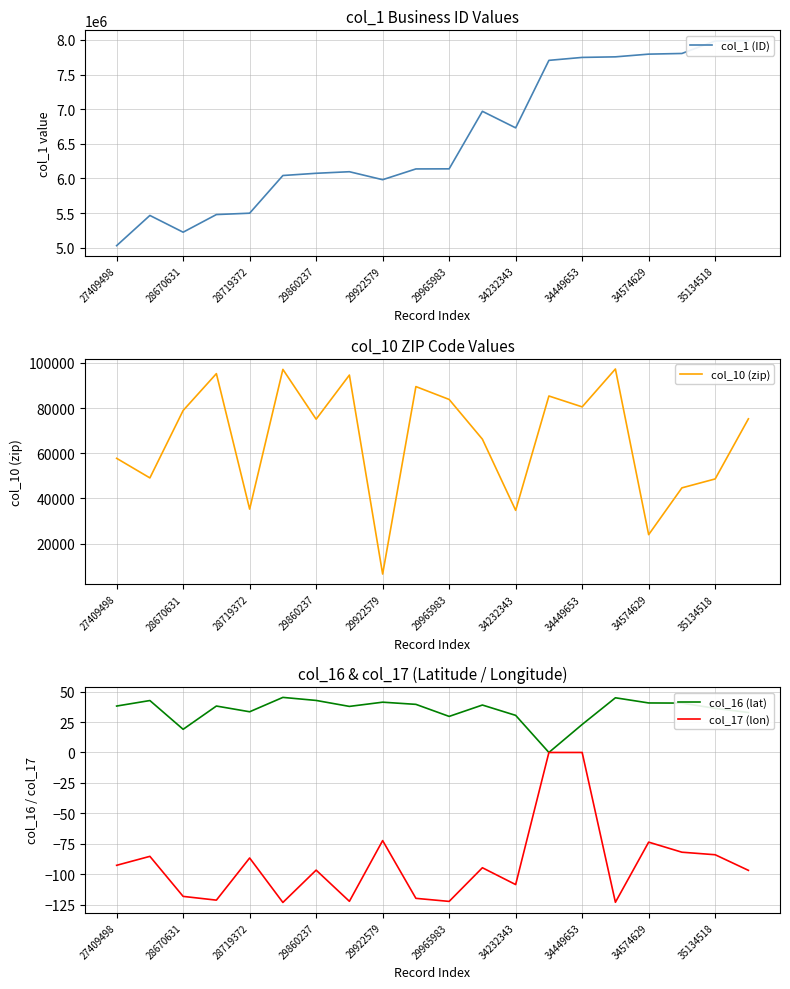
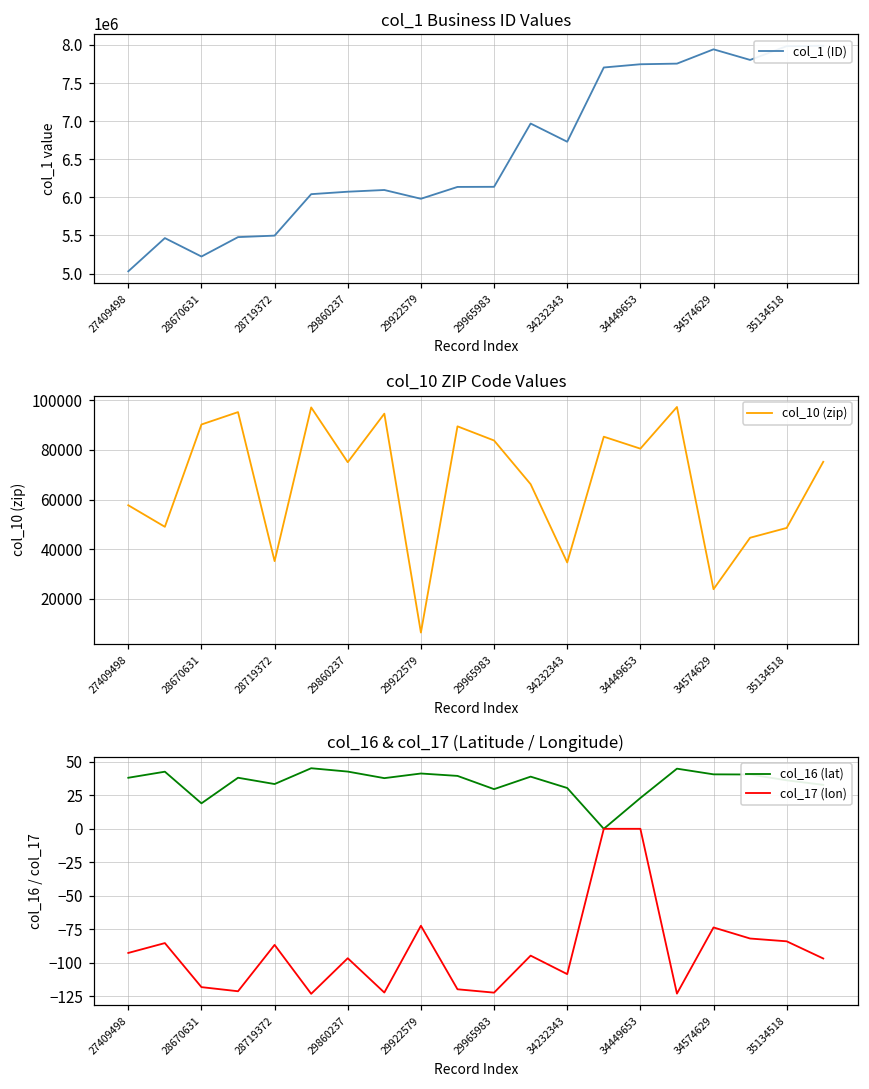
  {
    "col_1 Business ID Values": {
      "27409498": 5000000,
      "28670631": 5200000,
      "28719372": 5500000,
      "29860237": 6100000,
      "29922579": 6000000,
      "29965983": 6100000,
      "34232343": 6700000,
      "34449653": 7700000,
-     "34574629": 7800000
+     "34574629": 7900000
    },
    "col_10 ZIP Code Values": {
      "27409498": 58000,
-     "28670631": 79000,
+     "28670631": 90000,
      "28719372": 35000,
      "29860237": 75000,
      "29922579": 6000,
      "29965983": 84000,
      "34232343": 35000,
      "34449653": 81000,
      "34574629": 24000,
      "35134518": 49000
    },
    "col_16 & col_17 (Latitude / Longitude)": {
      "col_16 (lat)": {
        "27409498": 38,
        "28670631": 19,
        "28719372": 33,
        "29860237": 43,
        "29922579": 41,
        "29965983": 30,
        "34232343": 30,
        "34449653": 23,
        "34574629": 41
      },
      "col_17 (lon)": {
        "27409498": -93,
        "28670631": -118,
        "28719372": -87,
        "29860237": -97,
        "29922579": -72,
        "29965983": -122,
        "34232343": -109,
        "34449653": 0,
        "34574629": -74,
        "35134518": -84
      }
    }
  }
